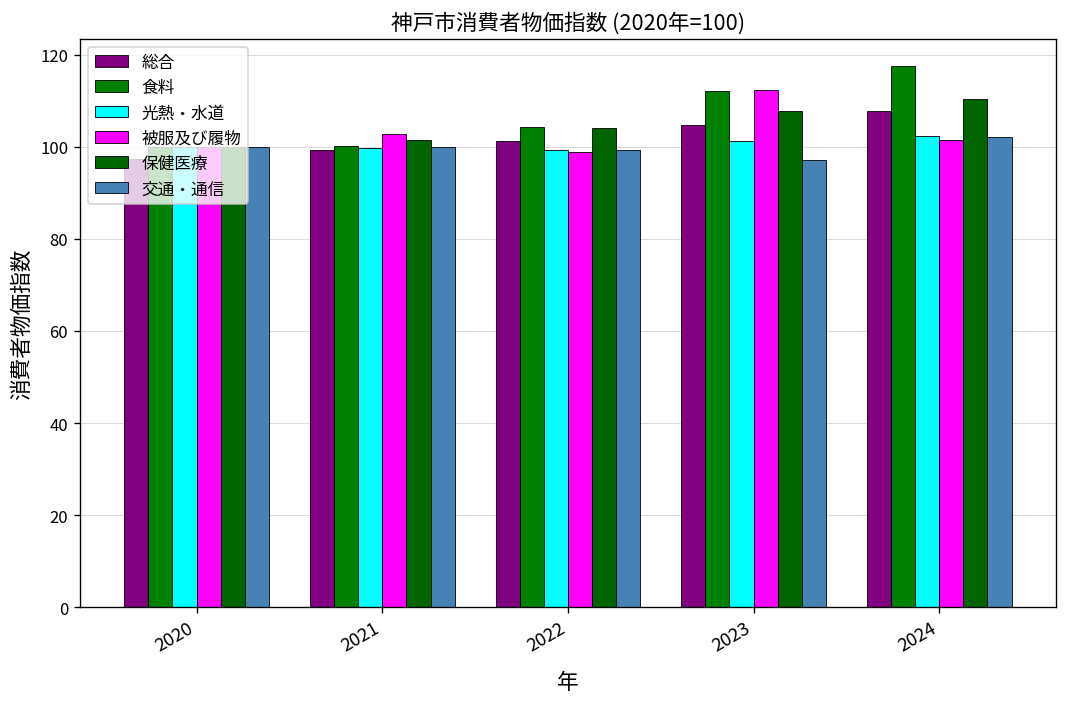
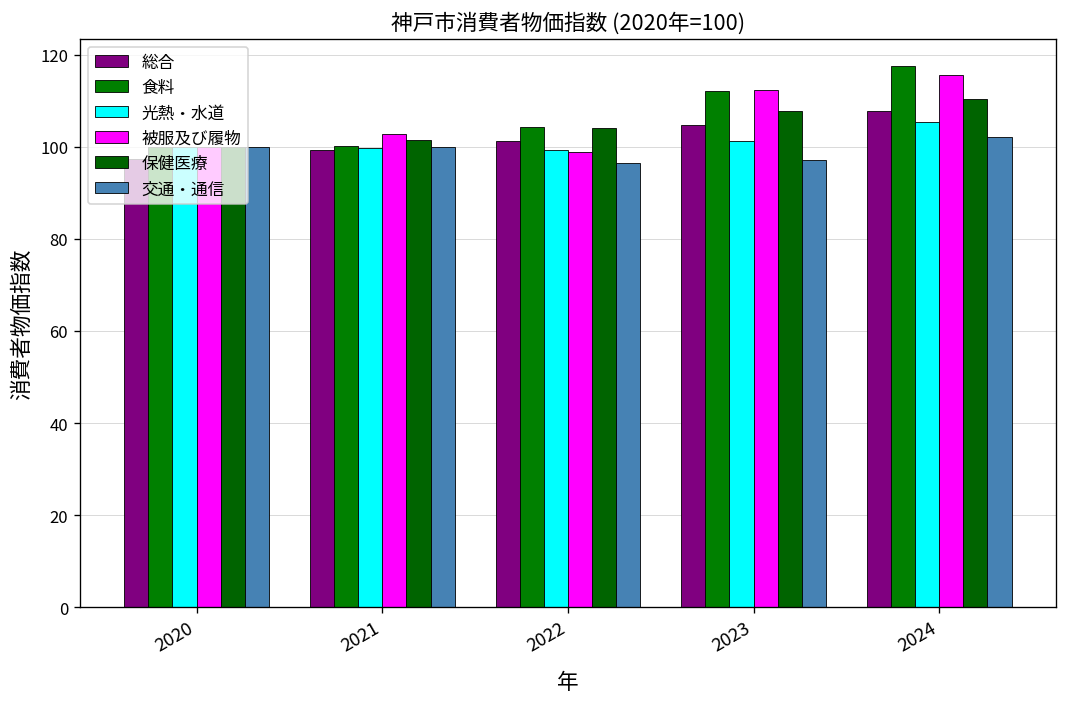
  {
    "総合": {
      "2021": 99,
      "2022": 101,
      "2023": 105,
      "2024": 108
    },
    "光熱・水道": {
      "2021": 100,
      "2022": 99,
      "2023": 101,
-     "2024": 102
+     "2024": 106
    },
    "被服及び履物": {
      "2021": 103,
      "2022": 99,
      "2023": 112,
-     "2024": 102
+     "2024": 116
    },
    "交通・通信": {
      "2020": 100,
      "2021": 100,
-     "2022": 99,
+     "2022": 96,
      "2023": 97,
      "2024": 102
    }
  }
